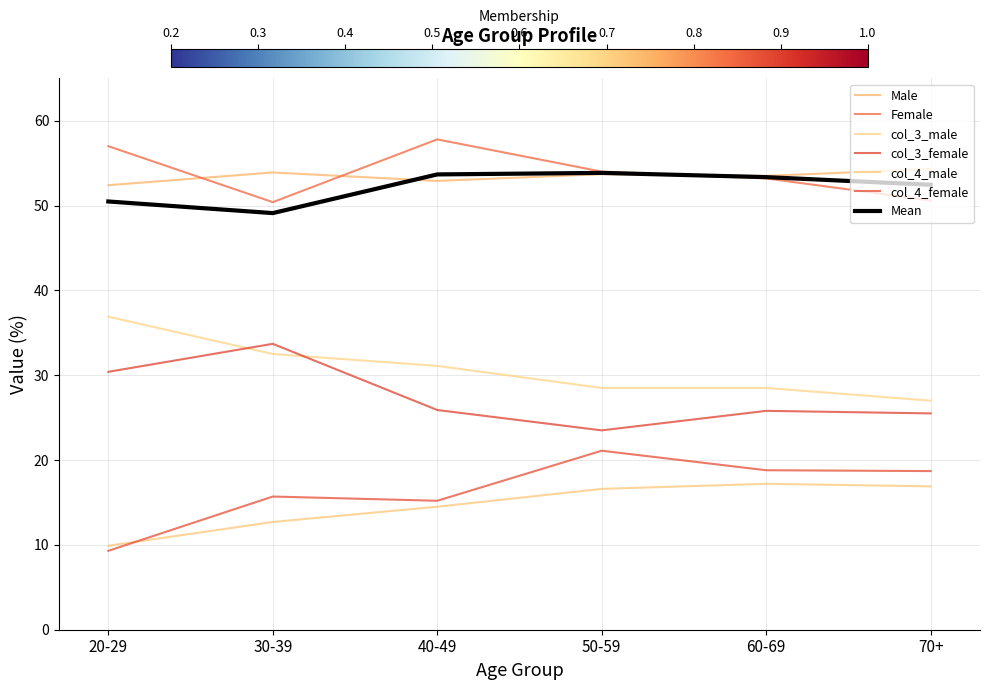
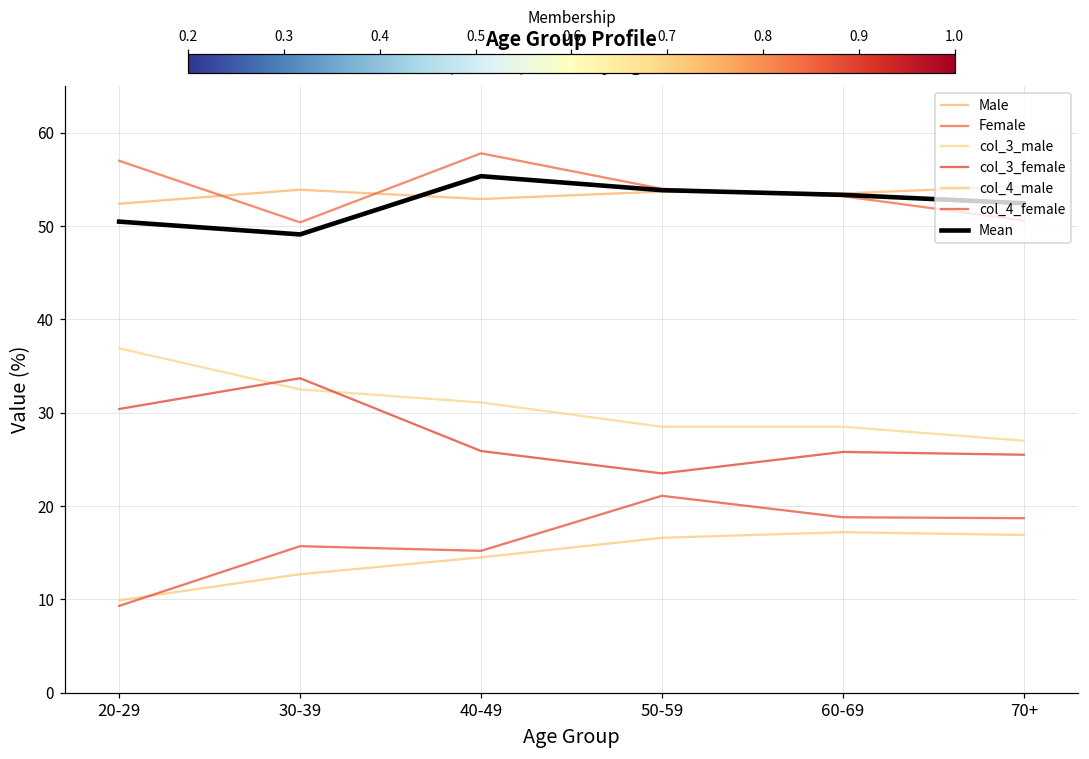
  {
    "Mean": {
      "20-29": 50,
      "30-39": 49,
-     "40-49": 54
+     "40-49": 55
    }
  }
